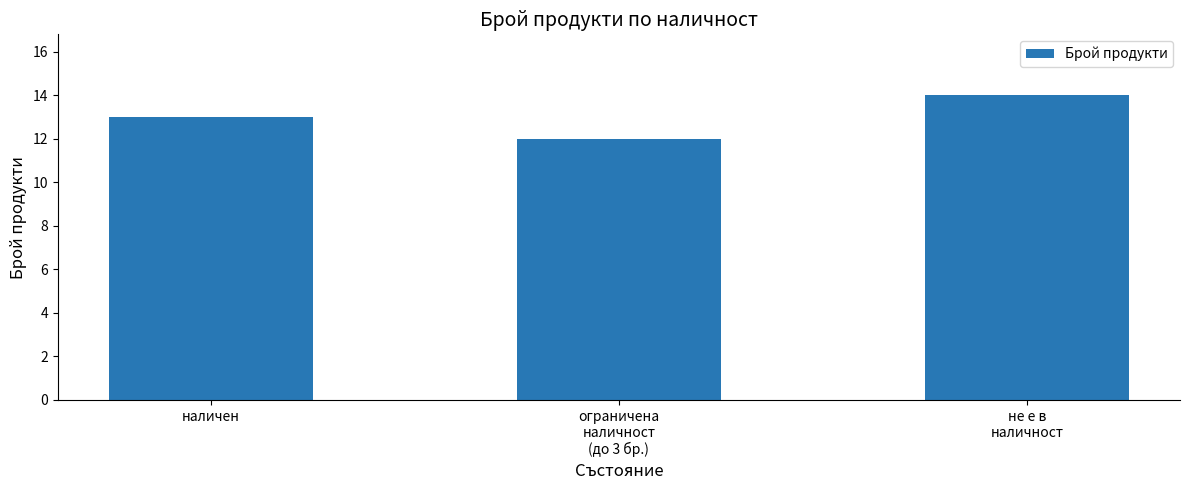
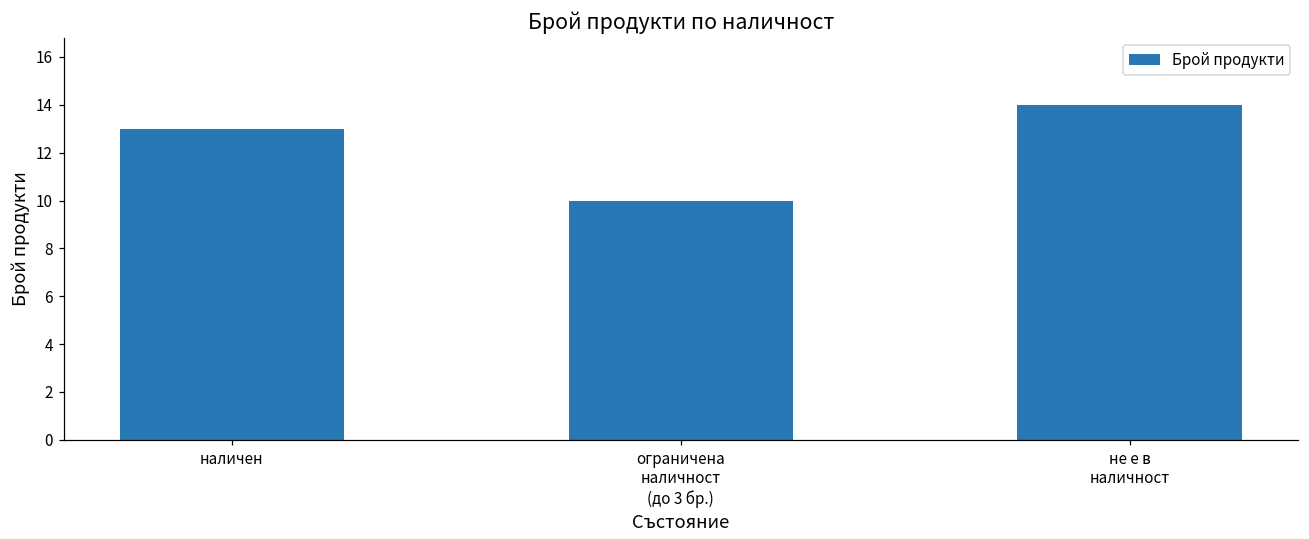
  {
    "наличен": 13,
-   "ограничена наличност (до 3 бр.)": 12,
+   "ограничена наличност (до 3 бр.)": 10,
    "не е в наличност": 14
  }
